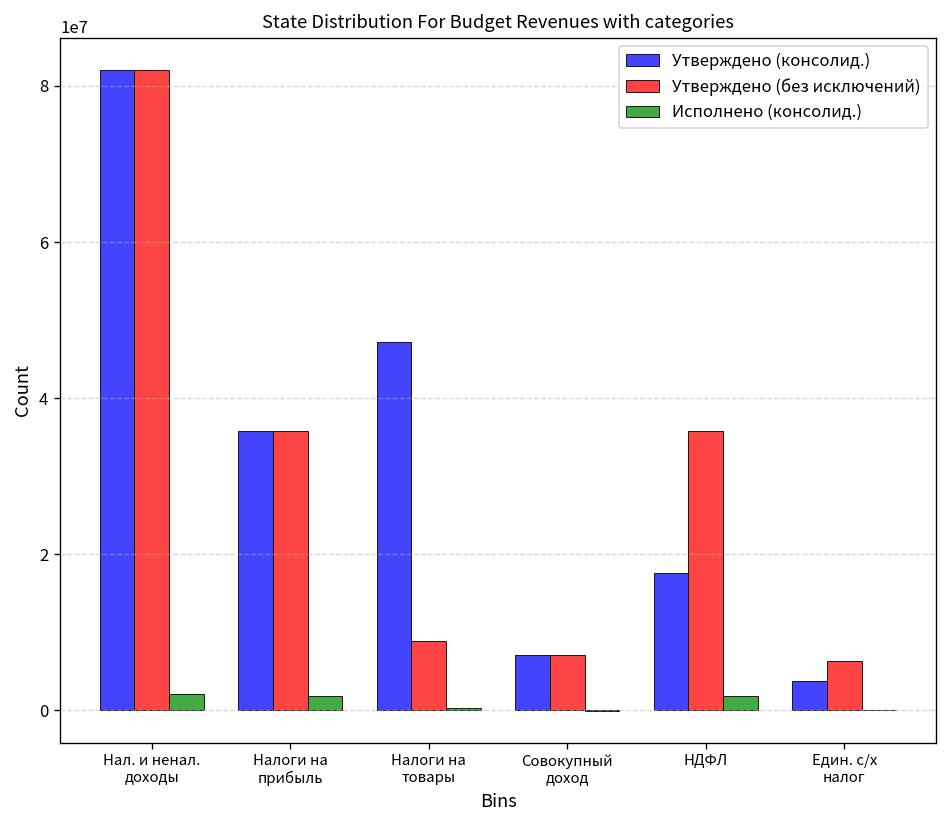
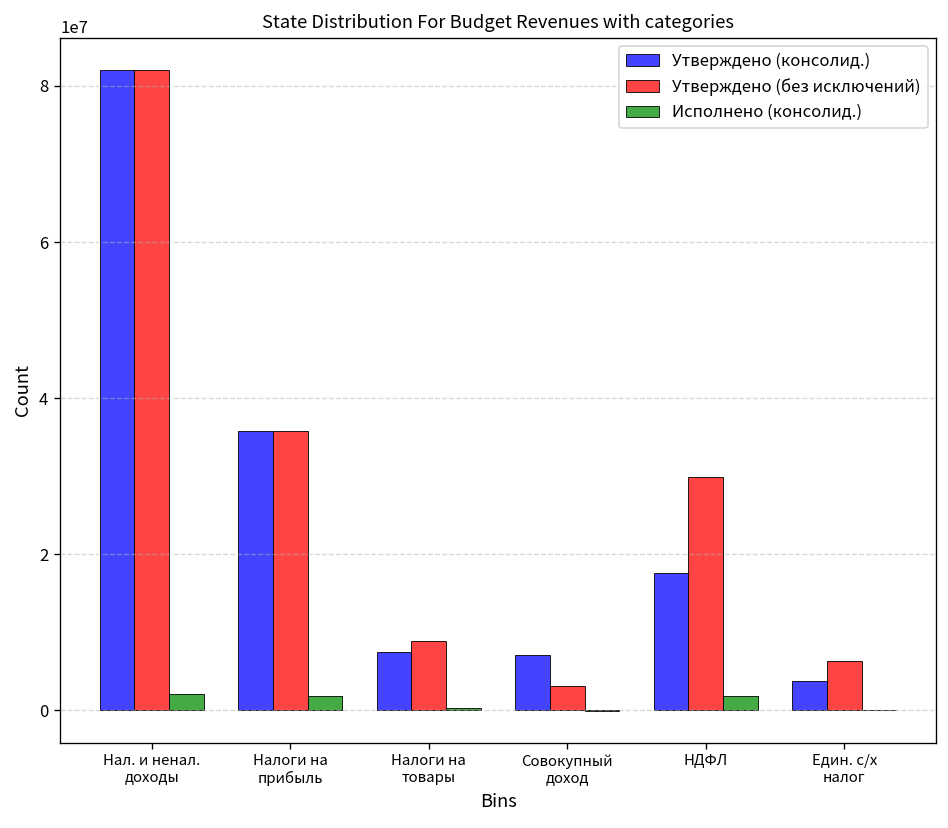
  {
    "Утверждено (консолид.)": {
      "Нал. и ненал. доходы": 82000000,
      "Налоги на прибыль": 36000000,
-     "Налоги на товары": 47000000,
+     "Налоги на товары": 7000000,
      "Совокупный доход": 7000000,
      "НДФЛ": 18000000,
      "Един. с/х налог": 4000000
    },
    "Утверждено (без исключений)": {
      "Нал. и ненал. доходы": 82000000,
      "Налоги на прибыль": 36000000,
      "Налоги на товары": 9000000,
-     "Совокупный доход": 7000000,
-     "НДФЛ": 36000000,
+     "Совокупный доход": 3000000,
+     "НДФЛ": 30000000,
      "Един. с/х налог": 6000000
    },
    "Исполнено (консолид.)": {
      "Нал. и ненал. доходы": 2000000,
      "Налоги на прибыль": 2000000,
      "НДФЛ": 2000000,
      "Един. с/х налог": 0
    }
  }
